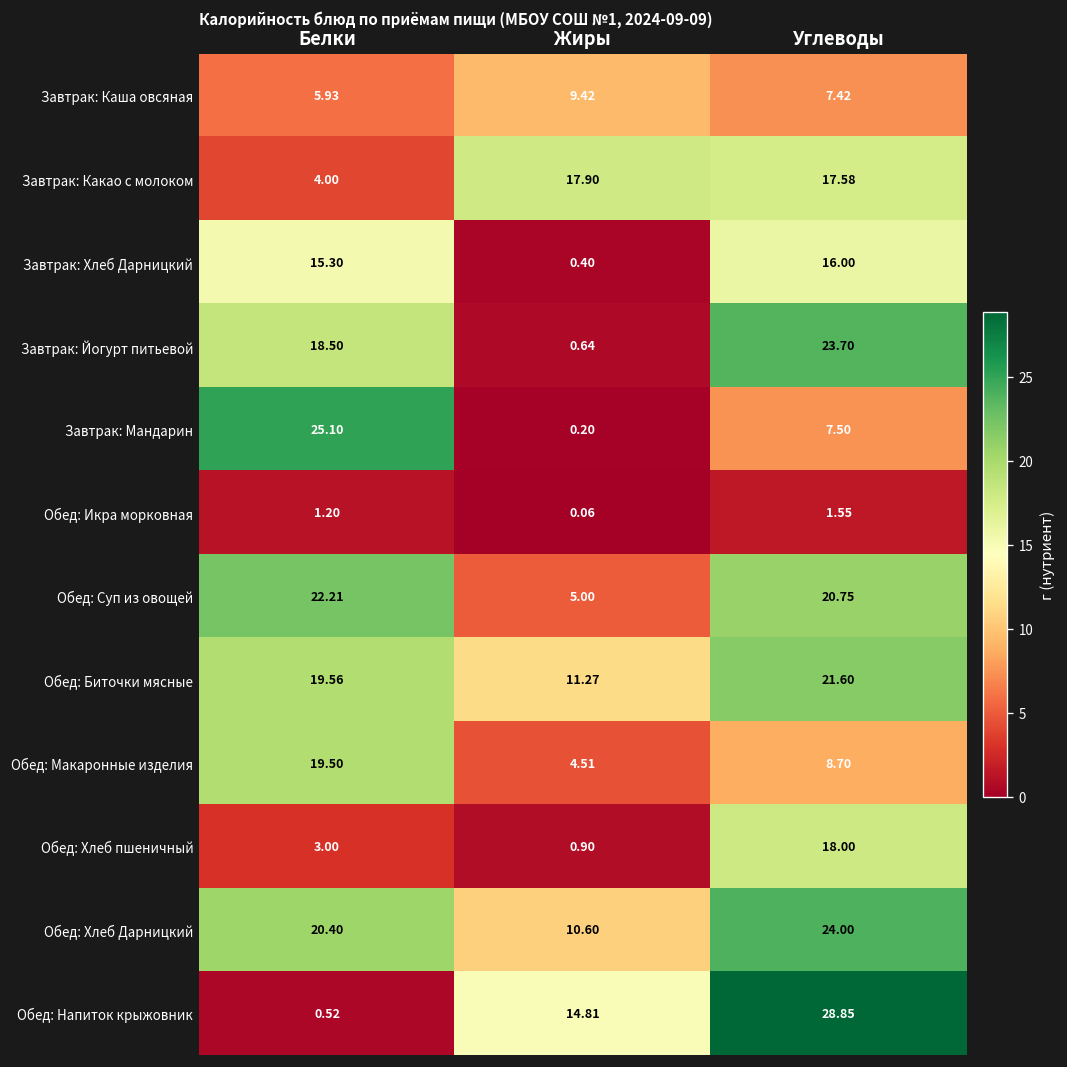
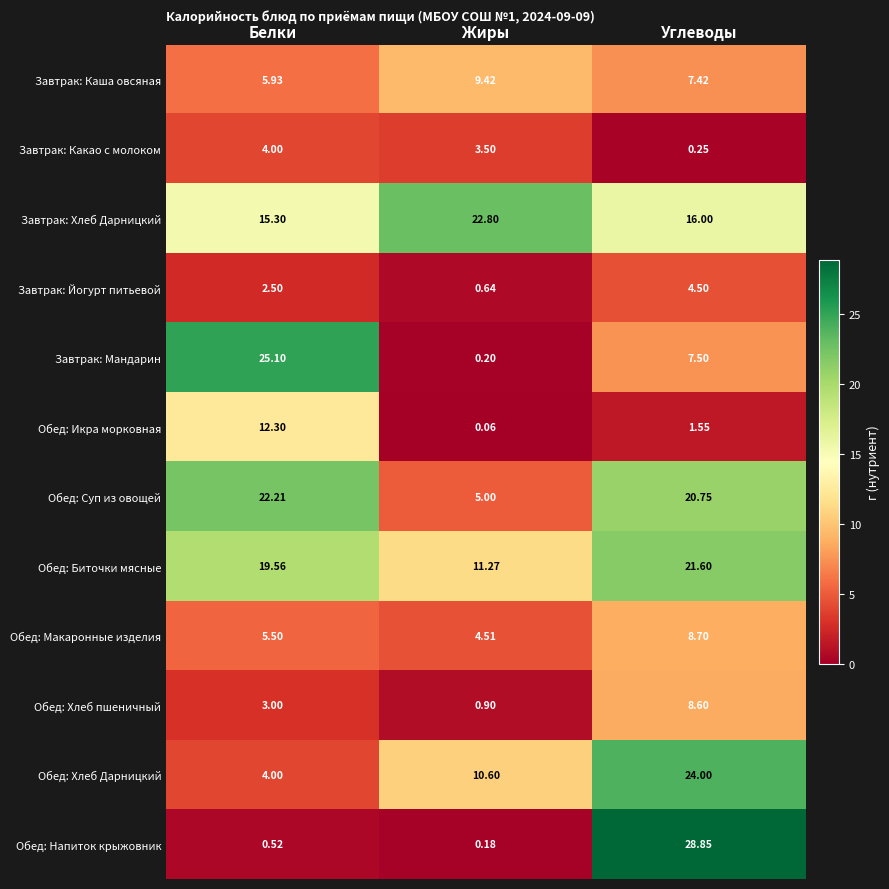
  {
    "Завтрак: Каша овсяная": {
      "Белки": 5.93,
      "Жиры": 9.42,
      "Углеводы": 7.42
    },
    "Завтрак: Какао с молоком": {
      "Белки": 4.00,
-     "Жиры": 17.90,
-     "Углеводы": 17.58
+     "Жиры": 3.50,
+     "Углеводы": 0.25
    },
    "Завтрак: Хлеб Дарницкий": {
      "Белки": 15.30,
-     "Жиры": 0.40,
+     "Жиры": 22.80,
      "Углеводы": 16.00
    },
    "Завтрак: Йогурт питьевой": {
-     "Белки": 18.50,
+     "Белки": 2.50,
      "Жиры": 0.64,
-     "Углеводы": 23.70
+     "Углеводы": 4.50
    },
    "Завтрак: Мандарин": {
      "Белки": 25.10,
      "Жиры": 0.20,
      "Углеводы": 7.50
    },
    "Обед: Икра морковная": {
-     "Белки": 1.20,
+     "Белки": 12.30,
      "Жиры": 0.06,
      "Углеводы": 1.55
    },
    "Обед: Суп из овощей": {
      "Белки": 22.21,
      "Жиры": 5.00,
      "Углеводы": 20.75
    },
    "Обед: Биточки мясные": {
      "Белки": 19.56,
      "Жиры": 11.27,
      "Углеводы": 21.60
    },
    "Обед: Макаронные изделия": {
-     "Белки": 19.50,
+     "Белки": 5.50,
      "Жиры": 4.51,
      "Углеводы": 8.70
    },
    "Обед: Хлеб пшеничный": {
      "Белки": 3.00,
      "Жиры": 0.90,
-     "Углеводы": 18.00
+     "Углеводы": 8.60
    },
    "Обед: Хлеб Дарницкий": {
-     "Белки": 20.40,
+     "Белки": 4.00,
      "Жиры": 10.60,
      "Углеводы": 24.00
    },
    "Обед: Напиток крыжовник": {
      "Белки": 0.52,
-     "Жиры": 14.81,
+     "Жиры": 0.18,
      "Углеводы": 28.85
    }
  }
